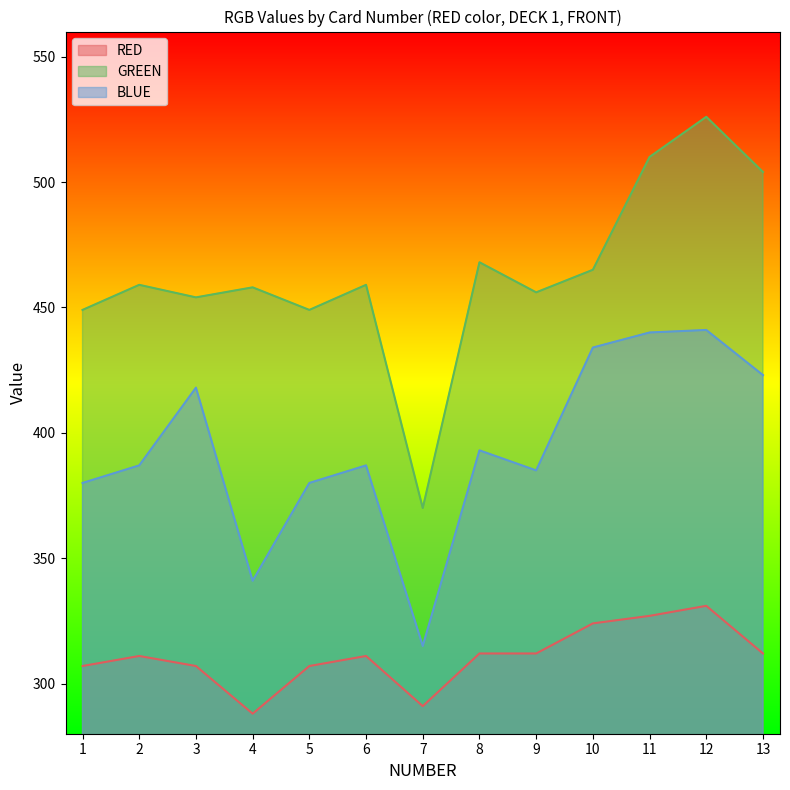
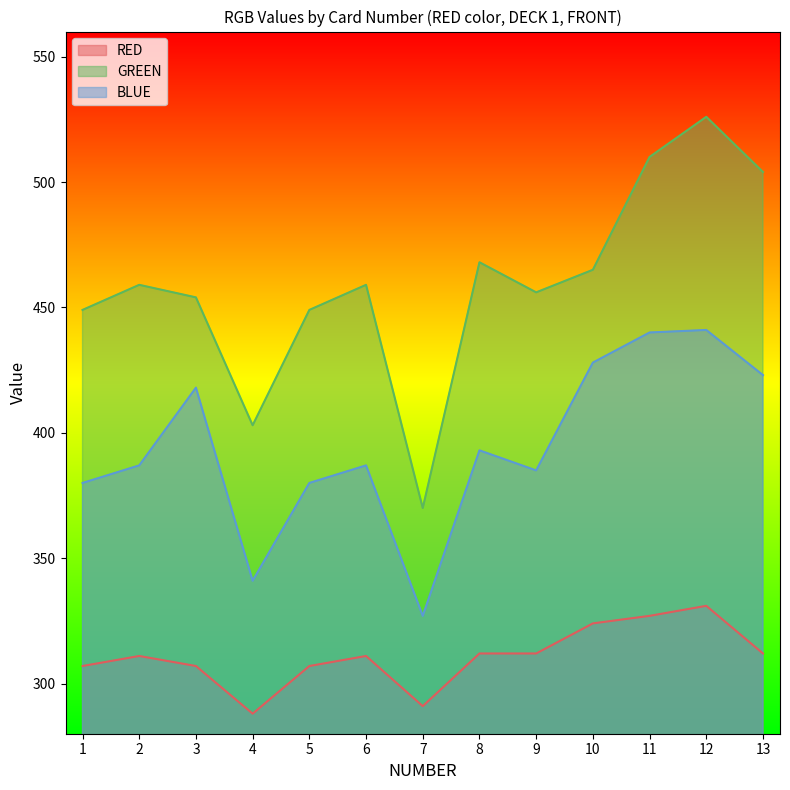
  {
    "RED": {
      "1": 307,
      "2": 311,
      "3": 307,
      "4": 288,
      "5": 307,
      "6": 311,
      "7": 291,
      "8": 312,
      "9": 312,
      "10": 324,
      "11": 327,
      "12": 331,
      "13": 312
    },
    "GREEN": {
      "1": 449,
      "2": 459,
      "3": 454,
-     "4": 458,
+     "4": 403,
      "5": 449,
      "6": 459,
      "7": 370,
      "8": 468,
      "9": 456,
      "10": 465,
      "11": 510,
      "12": 526,
      "13": 504
    },
    "BLUE": {
      "1": 380,
      "2": 387,
      "3": 418,
      "4": 341,
      "5": 380,
      "6": 387,
-     "7": 315,
+     "7": 327,
      "8": 393,
      "9": 385,
-     "10": 434,
+     "10": 428,
      "11": 440,
      "12": 441,
      "13": 423
    }
  }
